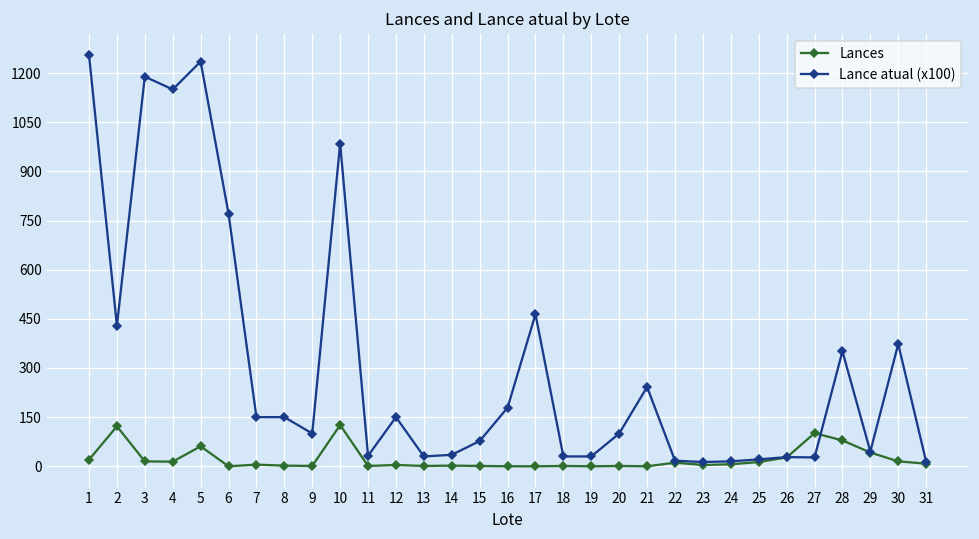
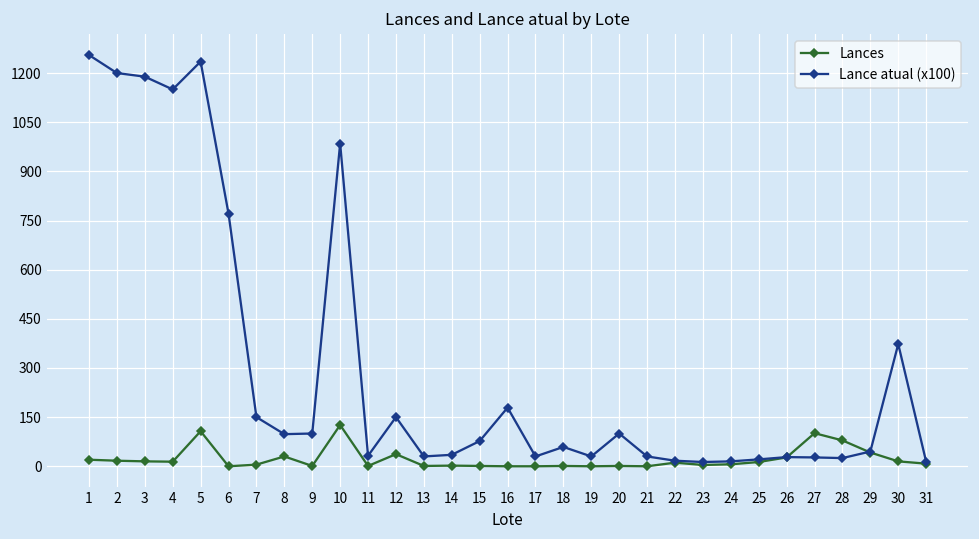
  {
    "Lances": {
      "1": 20,
-     "2": 120,
+     "2": 20,
      "3": 20,
      "4": 10,
-     "5": 60,
+     "5": 110,
      "6": 0,
      "7": 10,
-     "8": 0,
+     "8": 30,
      "9": 0,
      "10": 130,
      "11": 0,
-     "12": 0,
+     "12": 40,
      "13": 0,
      "14": 0,
      "15": 0,
      "16": 0,
      "17": 0,
      "18": 0,
      "19": 0,
      "20": 0,
      "21": 0,
      "23": 0,
      "24": 10,
      "27": 100,
      "28": 80,
      "30": 20
    },
    "Lance atual (x100)": {
      "1": 1260,
-     "2": 430,
+     "2": 1200,
      "3": 1190,
      "4": 1150,
      "5": 1240,
      "6": 770,
      "7": 150,
-     "8": 150,
+     "8": 100,
      "9": 100,
      "10": 990,
      "11": 30,
      "12": 150,
      "13": 30,
      "14": 40,
      "15": 80,
      "16": 180,
-     "17": 460,
-     "18": 30,
+     "17": 30,
+     "18": 60,
      "19": 30,
      "20": 100,
-     "21": 240,
+     "21": 30,
      "23": 10,
      "24": 20,
      "27": 30,
-     "28": 350,
+     "28": 30,
      "30": 370
    }
  }
